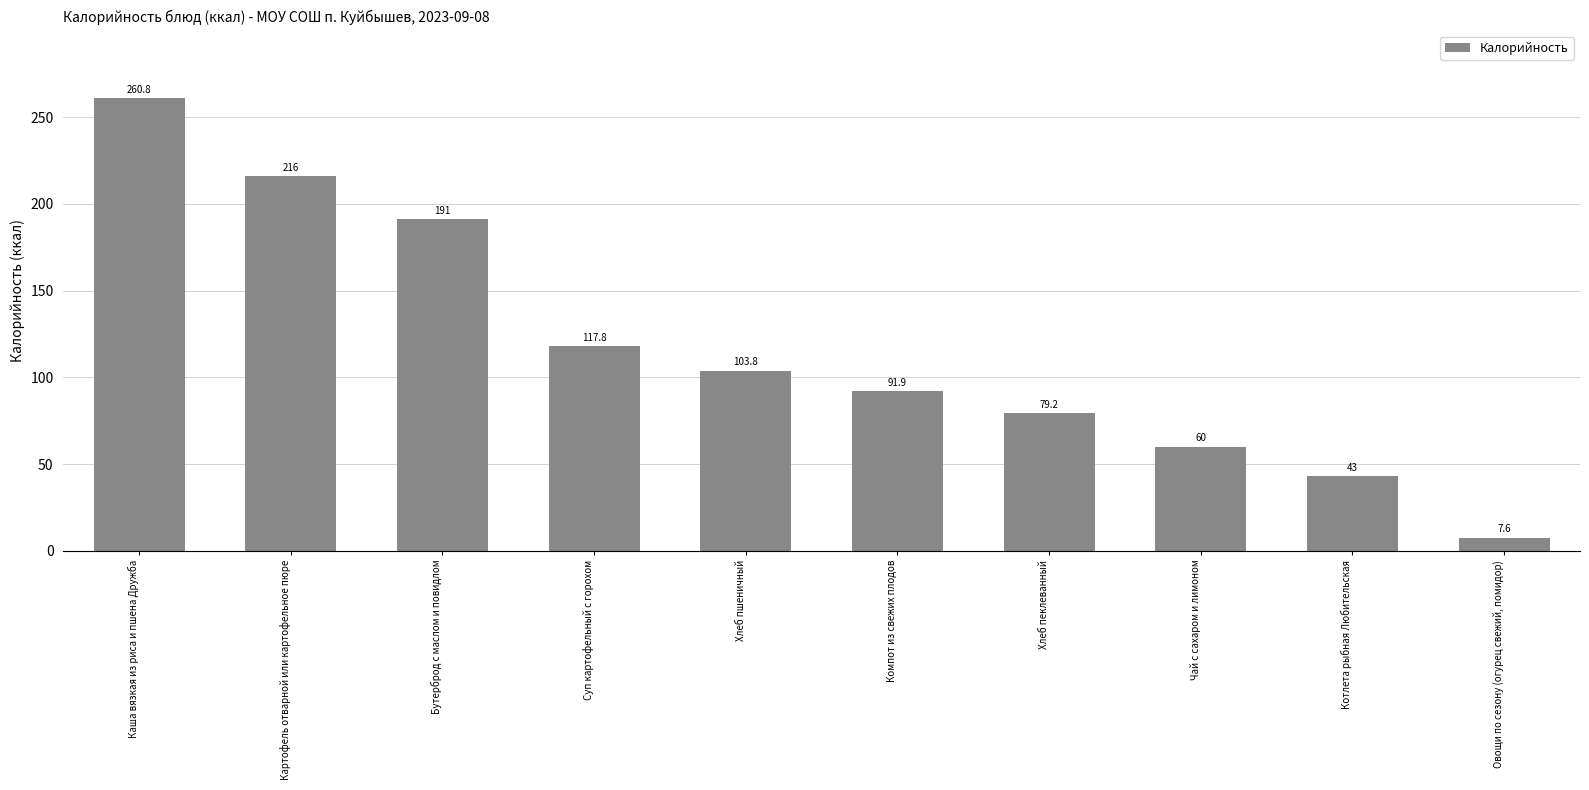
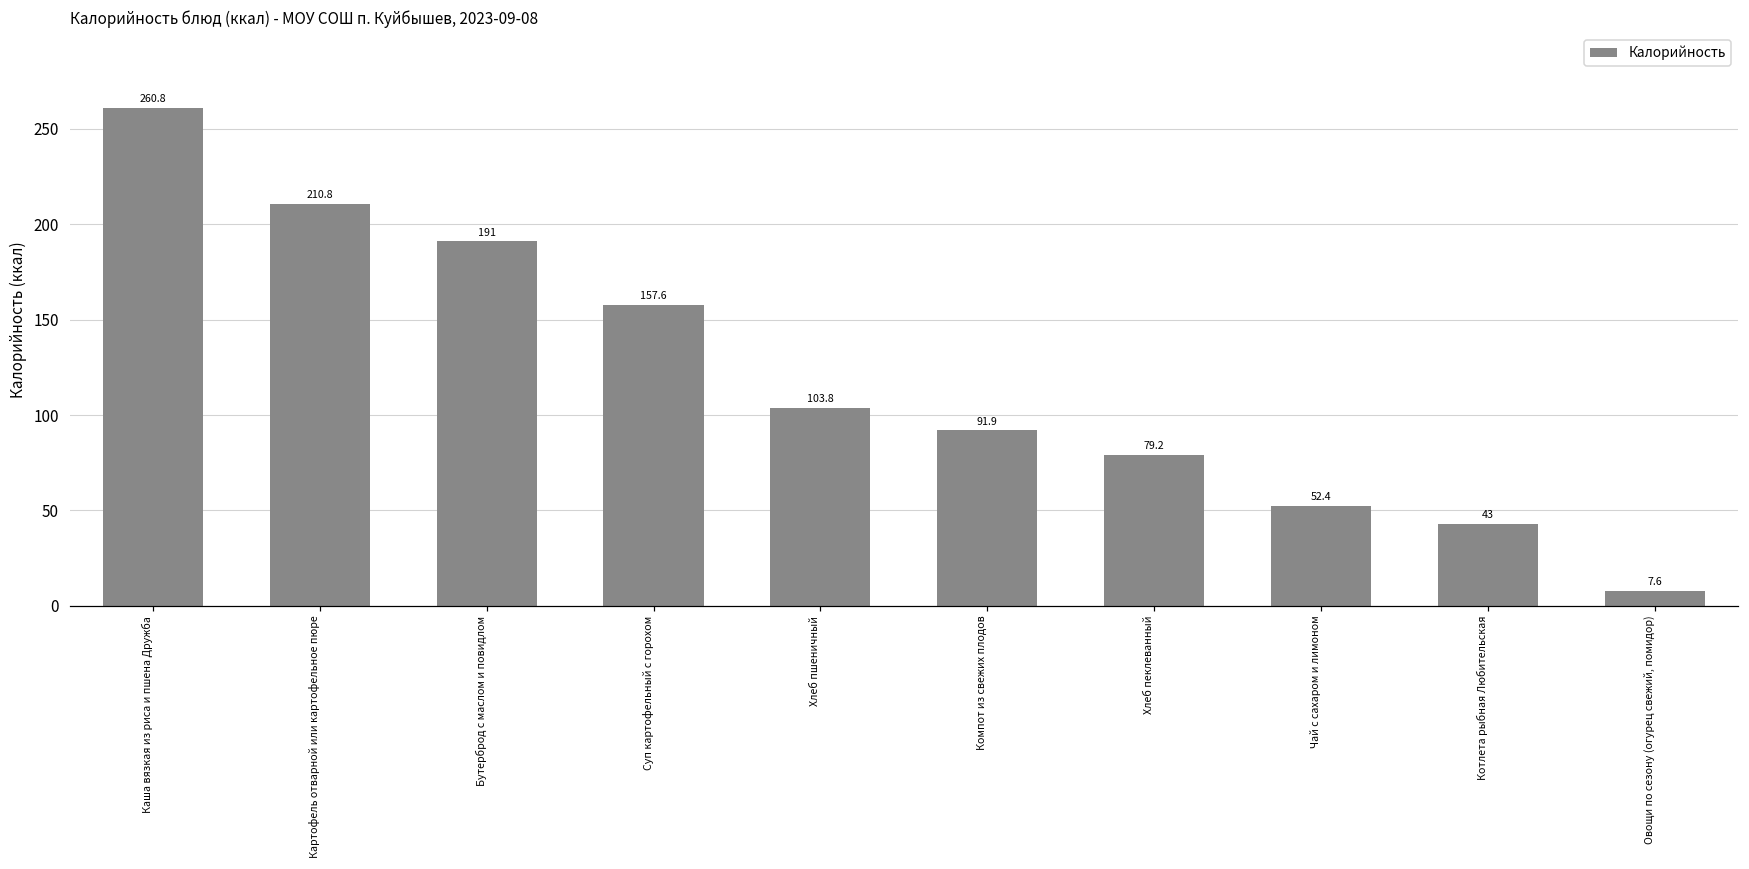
  {
    "Каша вязкая из риса и пшена Дружба": 260.8,
-   "Картофель отварной или картофельное пюре": 216,
+   "Картофель отварной или картофельное пюре": 210.8,
    "Бутерброд с маслом и повидлом": 191,
-   "Суп картофельный с горохом": 117.8,
+   "Суп картофельный с горохом": 157.6,
    "Хлеб пшеничный": 103.8,
    "Компот из свежих плодов": 91.9,
    "Хлеб пеклеванный": 79.2,
-   "Чай с сахаром и лимоном": 60,
+   "Чай с сахаром и лимоном": 52.4,
    "Котлета рыбная Любительская": 43,
    "Овощи по сезону (огурец свежий, помидор)": 7.6
  }
